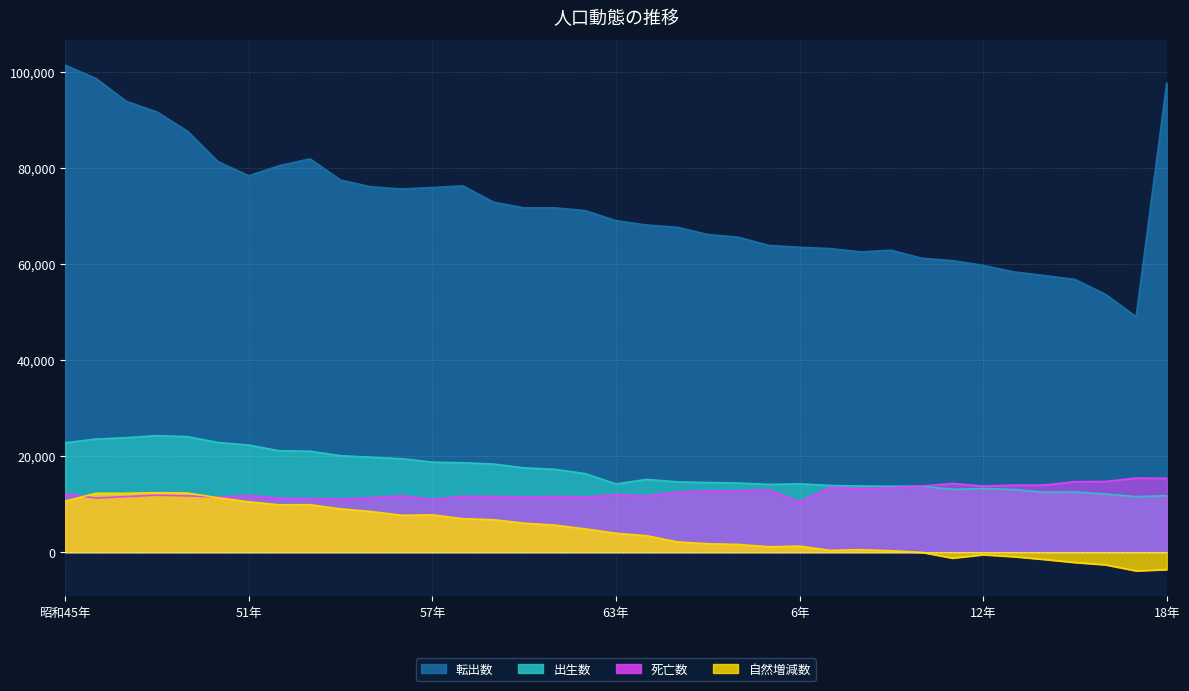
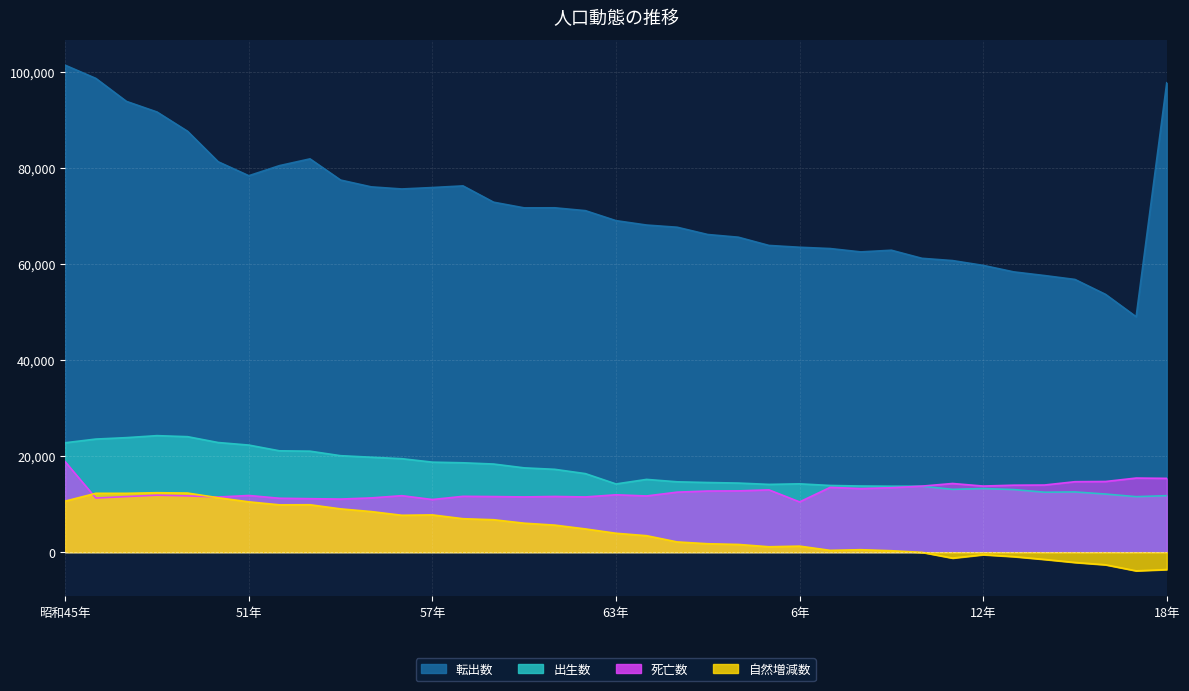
  {
    "転出数": {
      "昭和45年": "101,000",
      "51年": "78,000",
      "57年": "76,000",
      "63年": "69,000",
      "6年": "64,000",
      "12年": "60,000",
      "18年": "98,000"
    },
    "出生数": {
      "昭和45年": "23,000",
      "51年": "22,000",
      "57年": "19,000",
      "63年": "14,000",
      "6年": "14,000",
      "18年": "12,000"
    },
    "死亡数": {
-     "昭和45年": "12,000",
+     "昭和45年": "19,000",
      "51年": "12,000",
      "57年": "11,000",
      "63年": "12,000",
      "6年": "10,000",
      "18年": "15,000"
    }
  }
